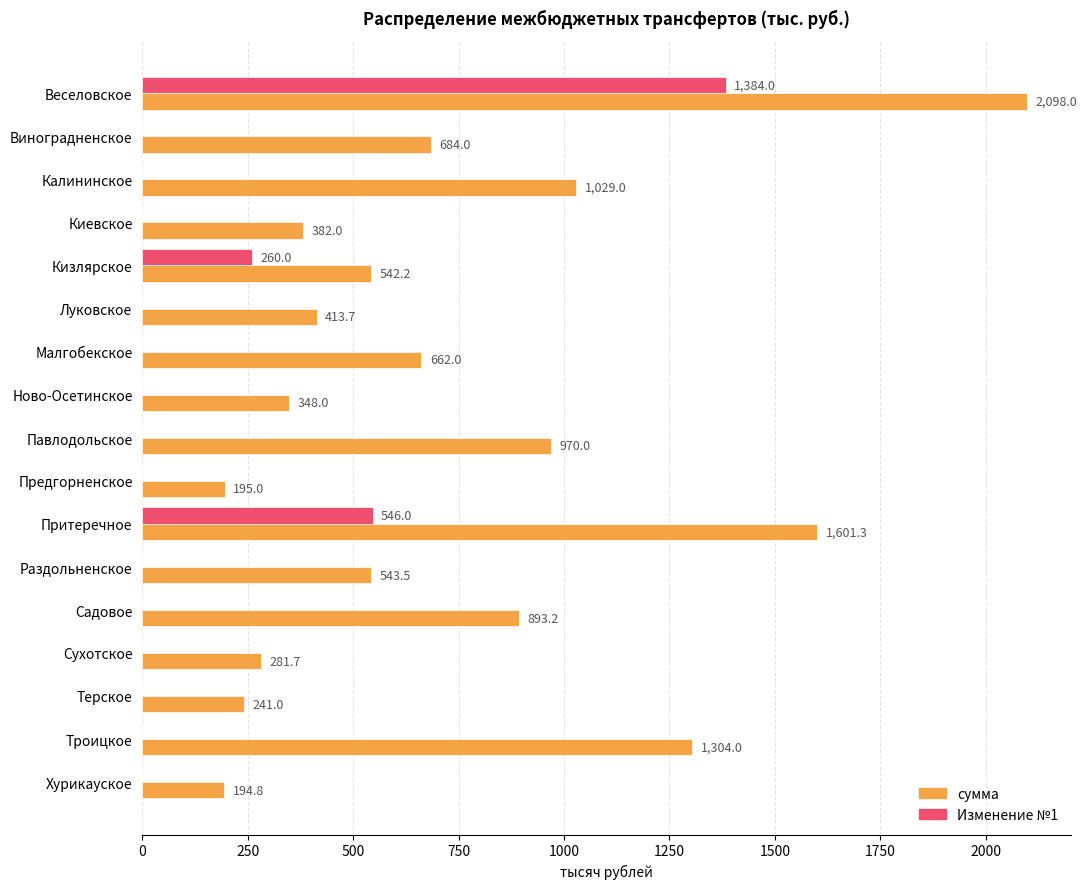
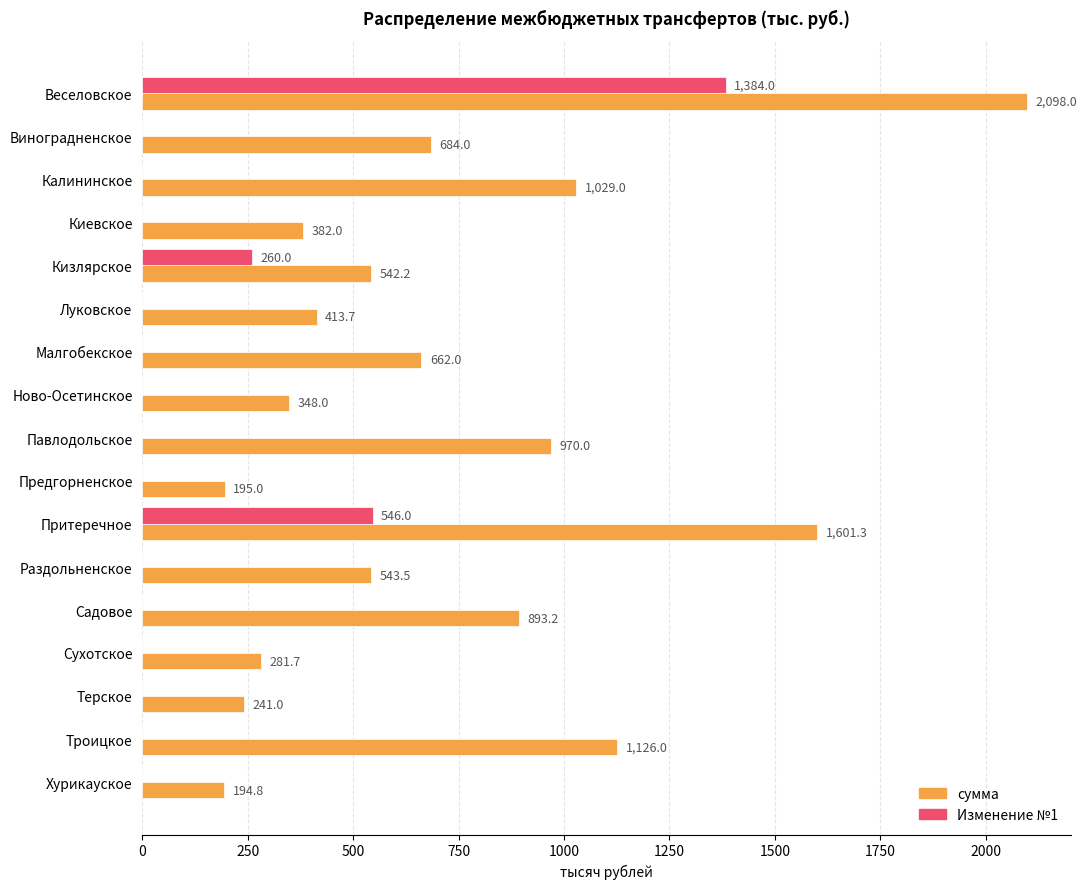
  {
    "сумма": {
      "Веселовское": "2,098.0",
      "Виноградненское": "684.0",
      "Калининское": "1,029.0",
      "Киевское": "382.0",
      "Кизлярское": "542.2",
      "Луковское": "413.7",
      "Малгобекское": "662.0",
      "Ново-Осетинское": "348.0",
      "Павлодольское": "970.0",
      "Предгорненское": "195.0",
      "Притеречное": "1,601.3",
      "Раздольненское": "543.5",
      "Садовое": "893.2",
      "Сухотское": "281.7",
      "Терское": "241.0",
-     "Троицкое": "1,304.0",
+     "Троицкое": "1,126.0",
      "Хурикауское": "194.8"
    },
    "Изменение №1": {
      "Веселовское": "1,384.0",
      "Кизлярское": "260.0",
      "Притеречное": "546.0"
    }
  }
